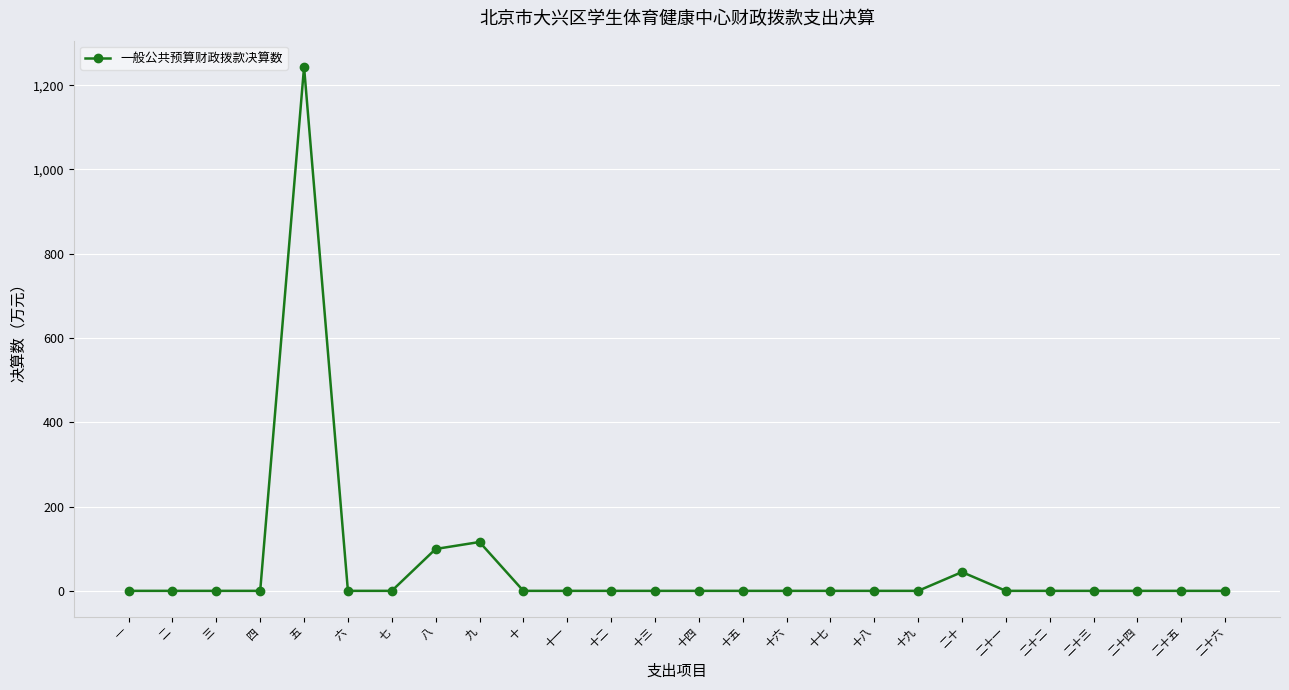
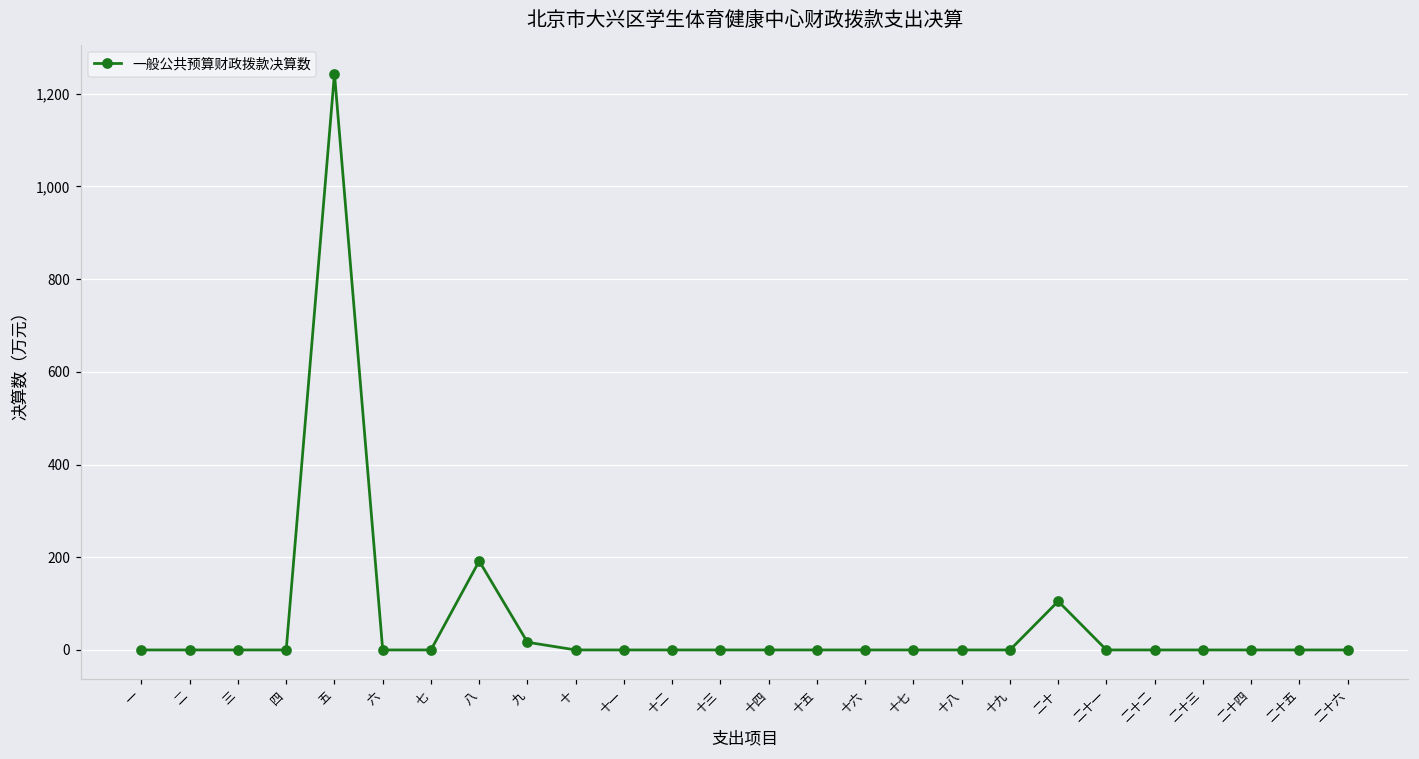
  {
    "一": "0",
    "二": "0",
    "三": "0",
    "四": "0",
    "五": "1,240",
    "六": "0",
    "七": "0",
-   "八": "100",
-   "九": "120",
+   "八": "190",
+   "九": "20",
    "十": "0",
    "十一": "0",
    "十二": "0",
    "十三": "0",
    "十四": "0",
    "十五": "0",
    "十六": "0",
    "十七": "0",
    "十八": "0",
    "十九": "0",
-   "二十": "40",
+   "二十": "110",
    "二十一": "0",
    "二十二": "0",
    "二十三": "0",
    "二十四": "0",
    "二十五": "0",
    "二十六": "0"
  }
